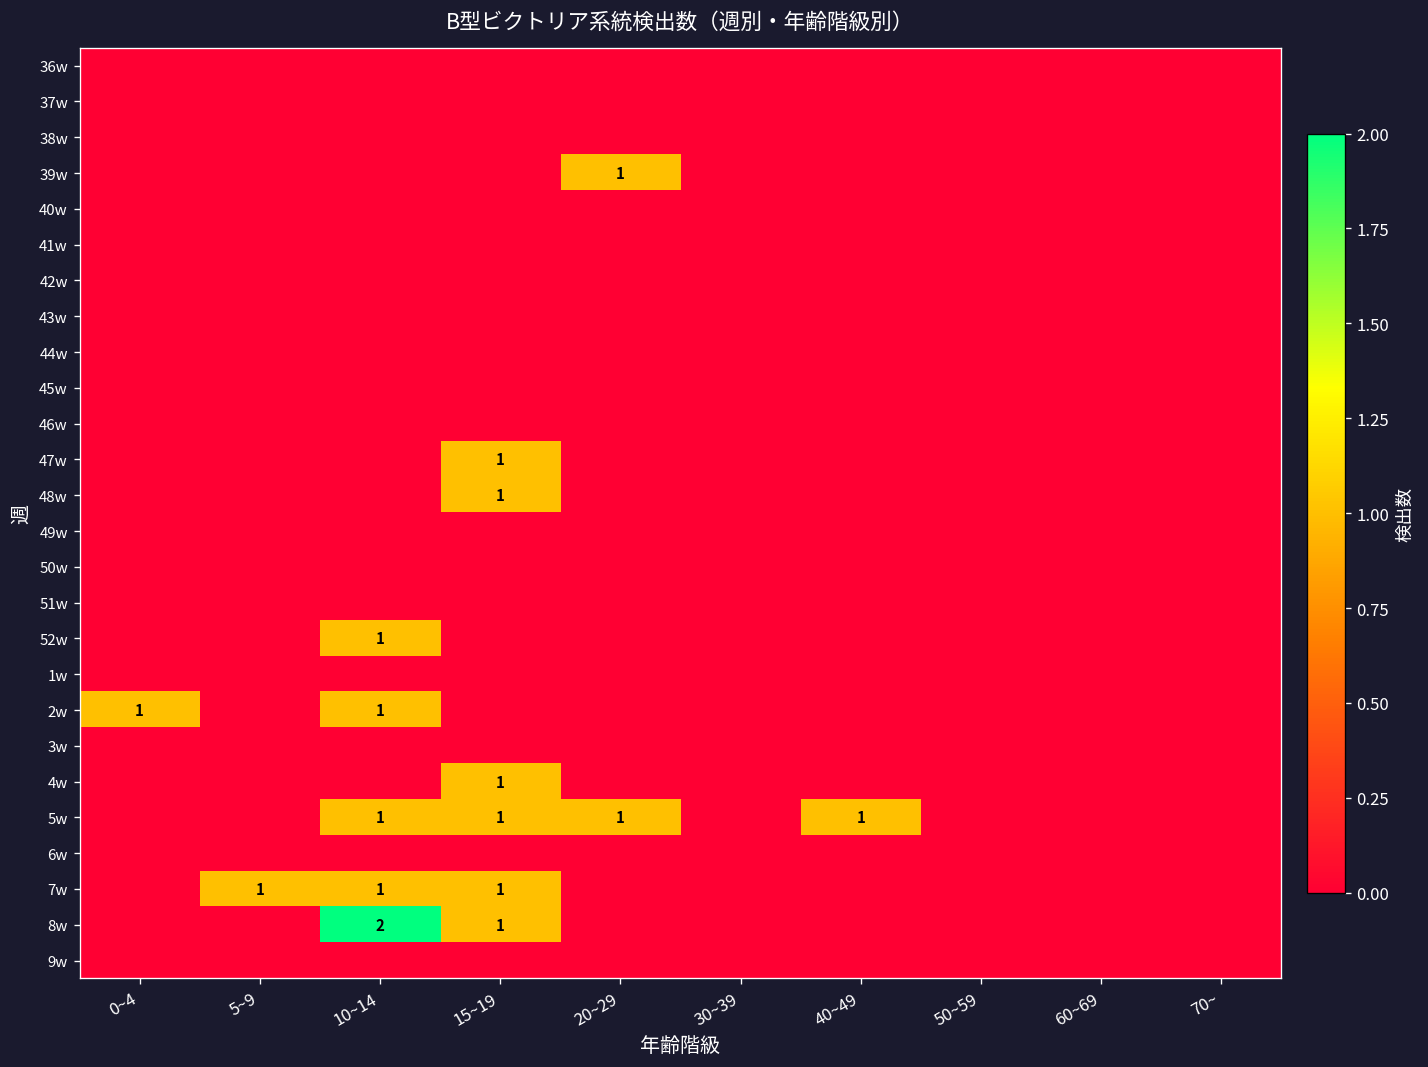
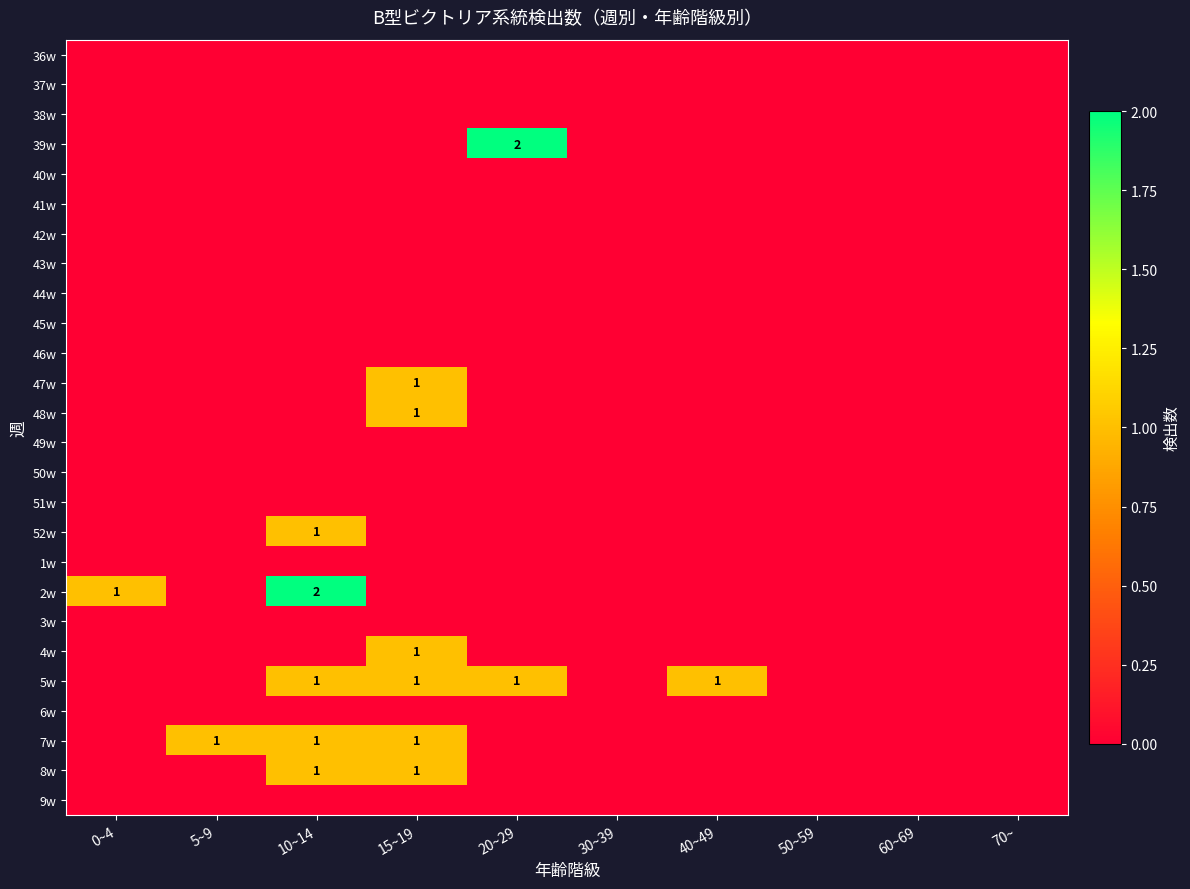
  {
    "39w": {
-     "20~29": 1
+     "20~29": 2
    },
    "47w": {
      "15~19": 1
    },
    "48w": {
      "15~19": 1
    },
    "52w": {
      "10~14": 1
    },
    "2w": {
      "0~4": 1,
-     "10~14": 1
+     "10~14": 2
    },
    "4w": {
      "15~19": 1
    },
    "5w": {
      "10~14": 1,
      "15~19": 1,
      "20~29": 1,
      "40~49": 1
    },
    "7w": {
      "5~9": 1,
      "10~14": 1,
      "15~19": 1
    },
    "8w": {
-     "10~14": 2,
+     "10~14": 1,
      "15~19": 1
    }
  }
